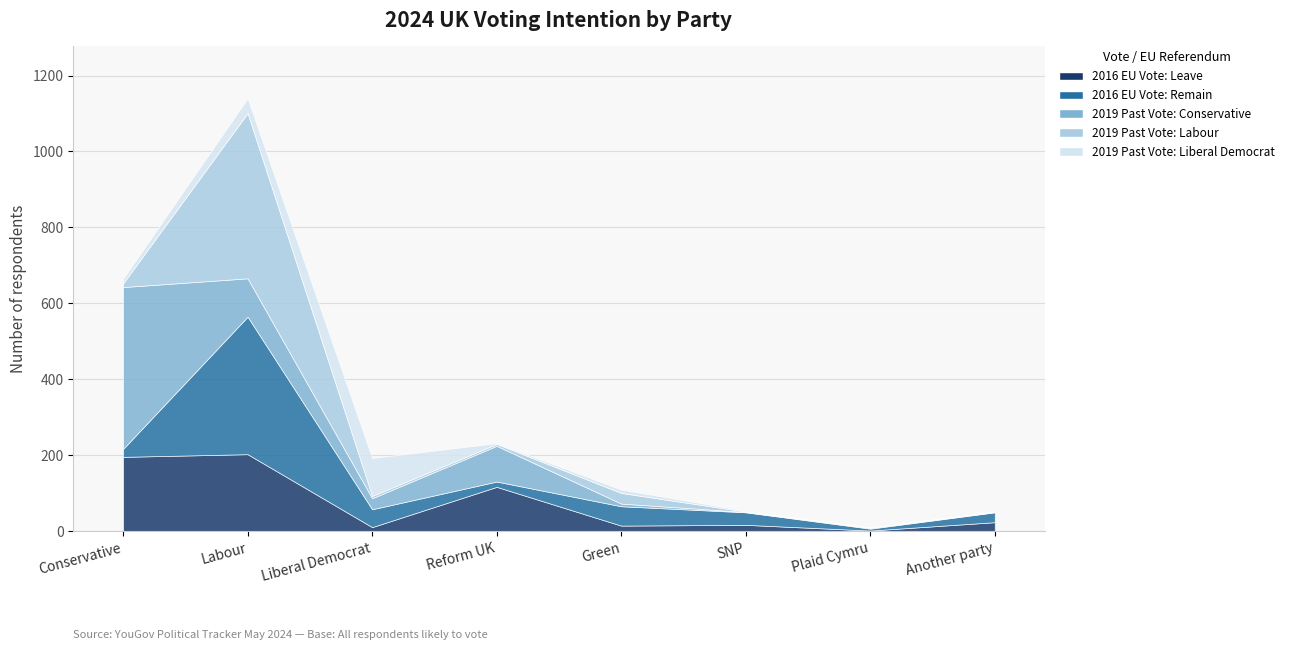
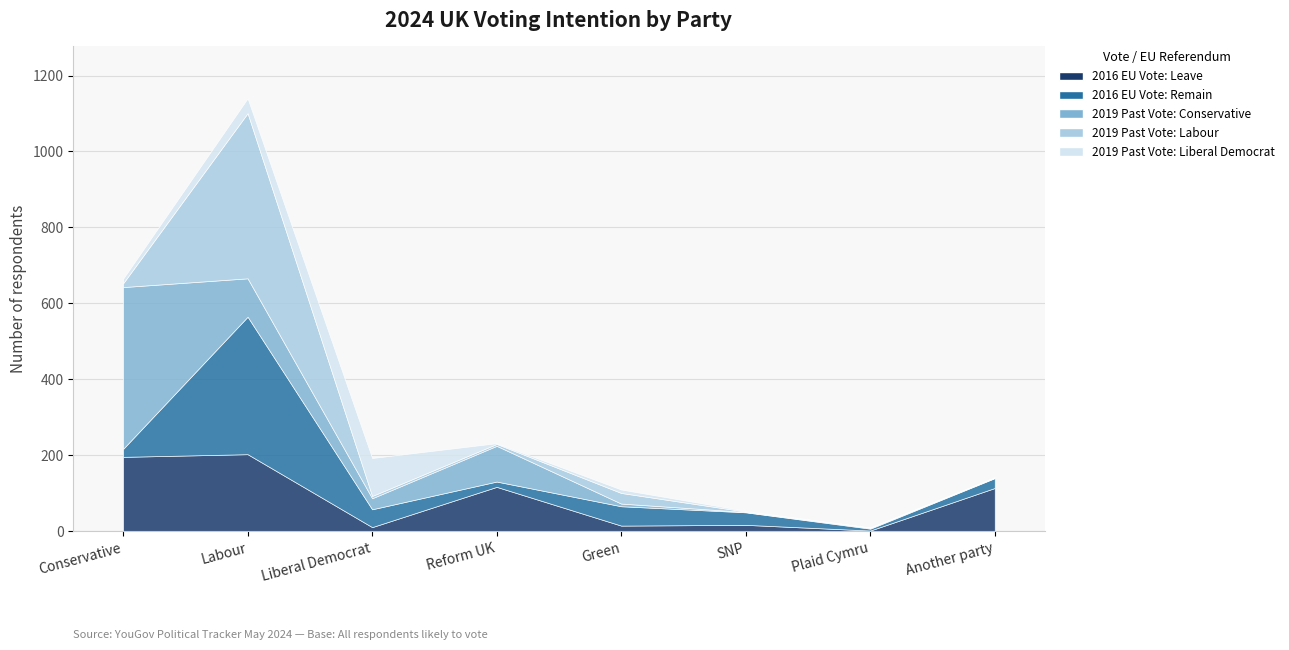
  {
    "2016 EU Vote: Leave": {
      "Conservative": 200,
      "Labour": 200,
      "Liberal Democrat": 10,
      "Reform UK": 120,
      "Green": 20,
      "SNP": 20,
-     "Another party": 20
+     "Another party": 110
    },
    "2016 EU Vote: Remain": {
      "Conservative": 20,
      "Labour": 360,
      "Liberal Democrat": 50,
      "Reform UK": 10,
      "Green": 50
    }
  }
